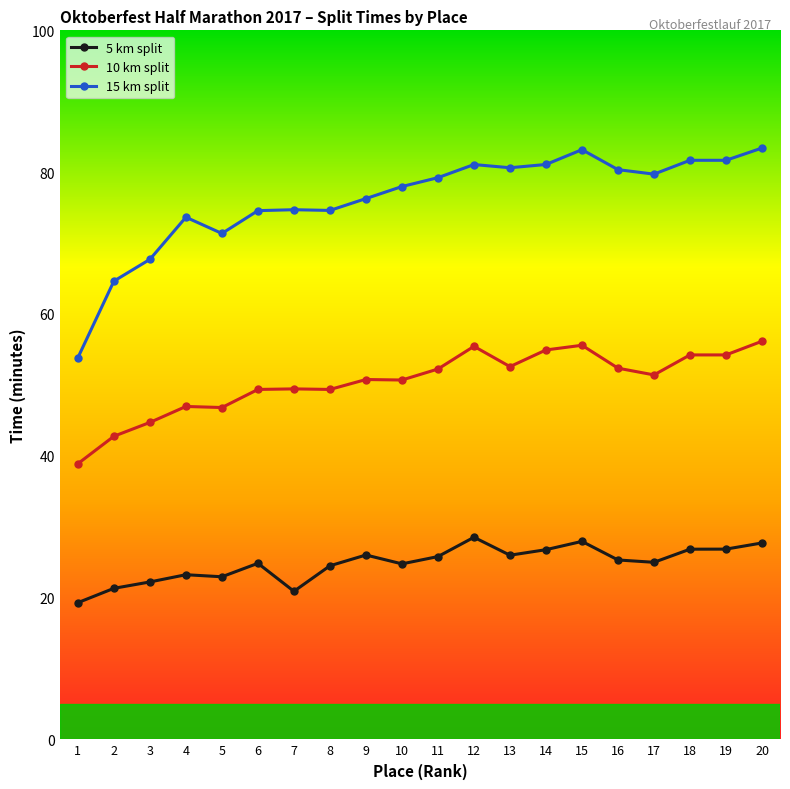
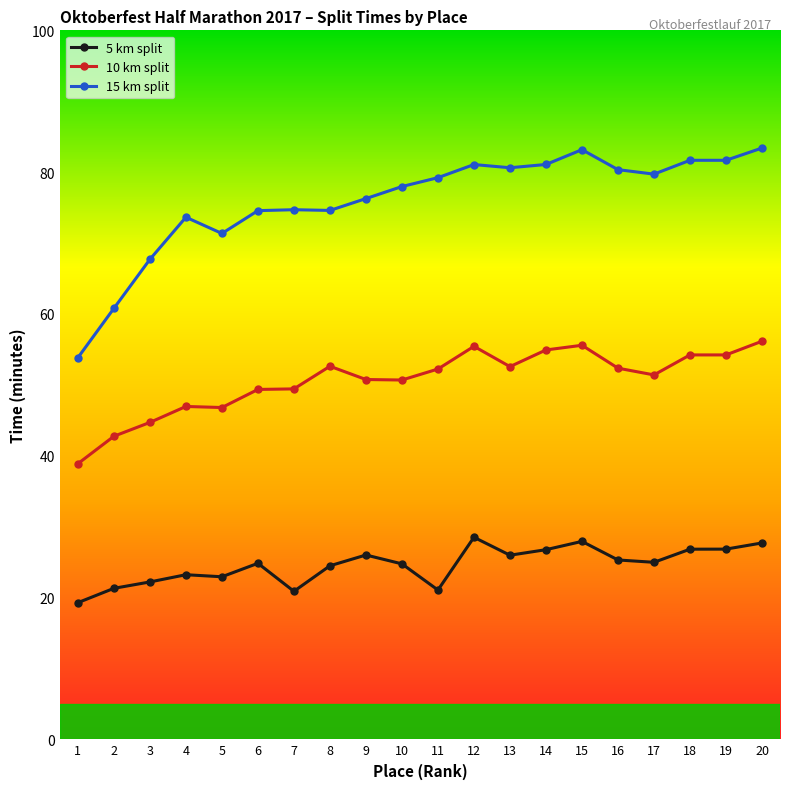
  {
    "5 km split": {
      "1": 19,
      "2": 21,
      "3": 22,
      "4": 23,
      "5": 23,
      "6": 25,
      "7": 21,
      "8": 24,
      "9": 26,
      "10": 25,
-     "11": 26,
+     "11": 21,
      "12": 29,
      "13": 26,
      "14": 27,
      "15": 28,
      "16": 25,
      "17": 25,
      "18": 27,
      "19": 27,
      "20": 28
    },
    "10 km split": {
      "1": 39,
      "2": 43,
      "3": 45,
      "4": 47,
      "5": 47,
      "6": 49,
      "7": 49,
-     "8": 49,
+     "8": 53,
      "9": 51,
      "10": 51,
      "11": 52,
      "12": 55,
      "13": 53,
      "14": 55,
      "15": 56,
      "16": 52,
      "17": 51,
      "18": 54,
      "19": 54,
      "20": 56
    },
    "15 km split": {
      "1": 54,
-     "2": 65,
+     "2": 61,
      "3": 68,
      "4": 74,
      "5": 71,
      "6": 75,
      "7": 75,
      "8": 75,
      "9": 76,
      "10": 78,
      "11": 79,
      "12": 81,
      "13": 81,
      "14": 81,
      "15": 83,
      "16": 80,
      "17": 80,
      "18": 82,
      "19": 82,
      "20": 83
    }
  }
